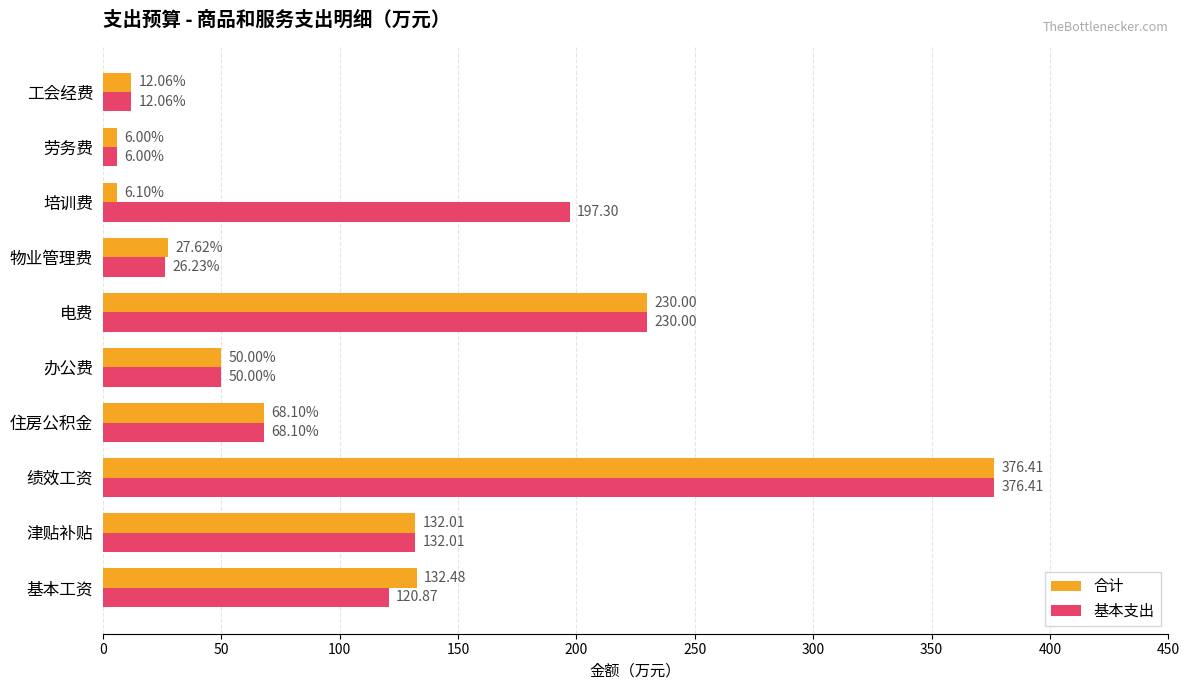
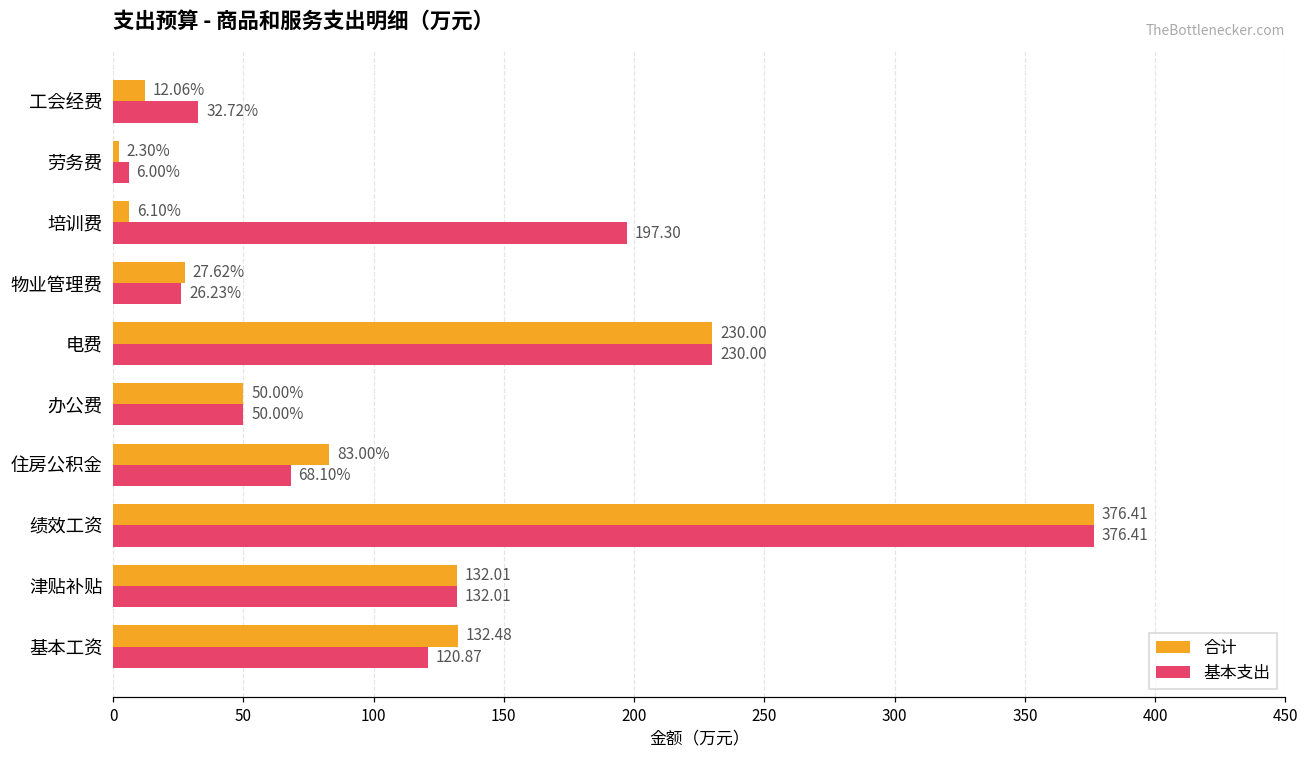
  {
    "合计": {
      "工会经费": "12.06%",
-     "劳务费": "6.00%",
+     "劳务费": "2.30%",
      "培训费": "6.10%",
      "物业管理费": "27.62%",
      "电费": "230.00",
      "办公费": "50.00%",
-     "住房公积金": "68.10%",
+     "住房公积金": "83.00%",
      "绩效工资": "376.41",
      "津贴补贴": "132.01",
      "基本工资": "132.48"
    },
    "基本支出": {
-     "工会经费": "12.06%",
+     "工会经费": "32.72%",
      "劳务费": "6.00%",
      "培训费": "197.30",
      "物业管理费": "26.23%",
      "电费": "230.00",
      "办公费": "50.00%",
      "住房公积金": "68.10%",
      "绩效工资": "376.41",
      "津贴补贴": "132.01",
      "基本工资": "120.87"
    }
  }
